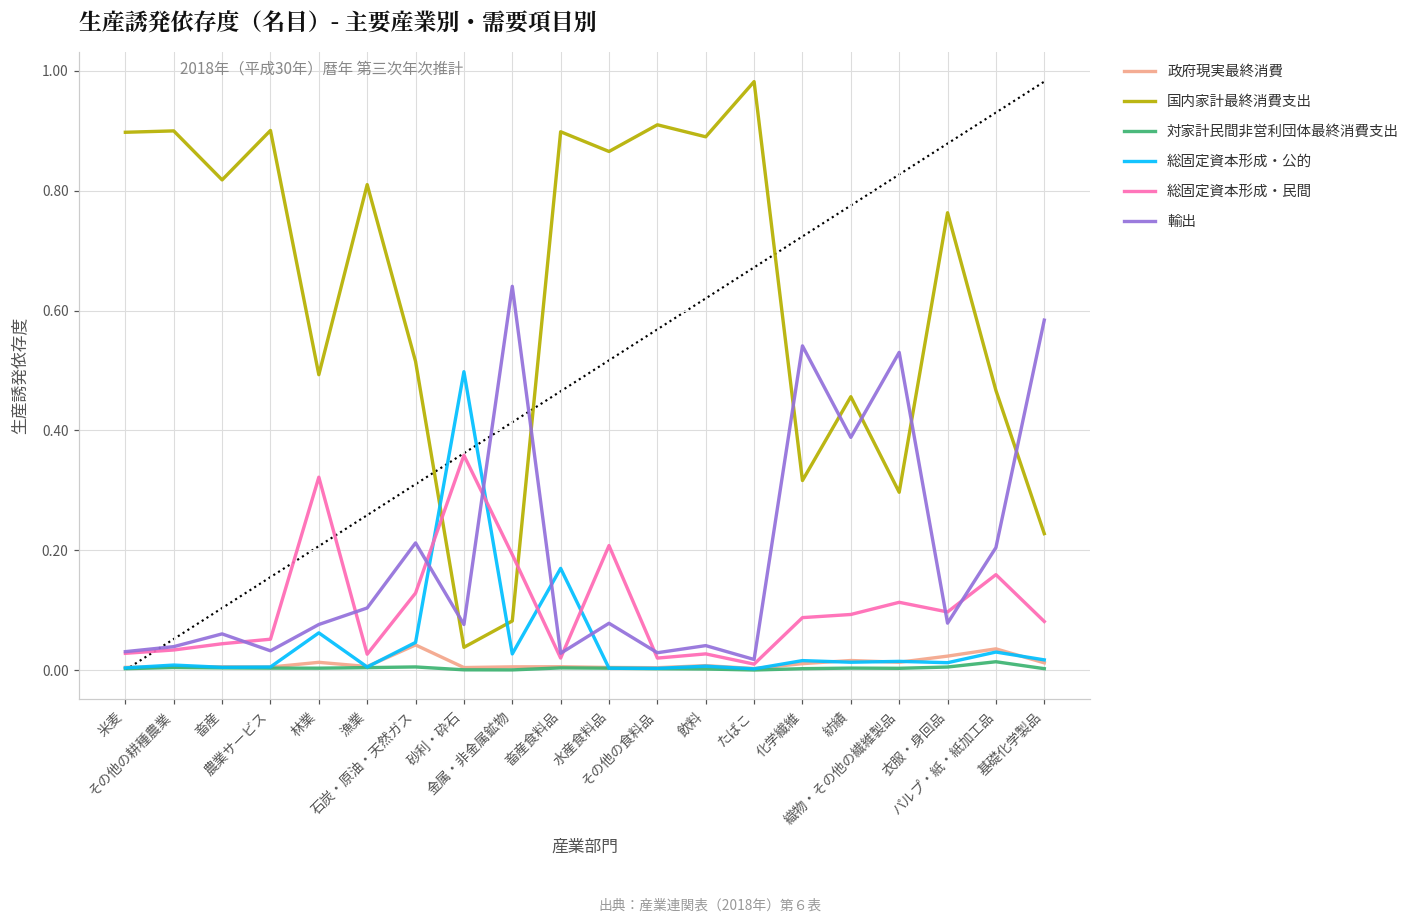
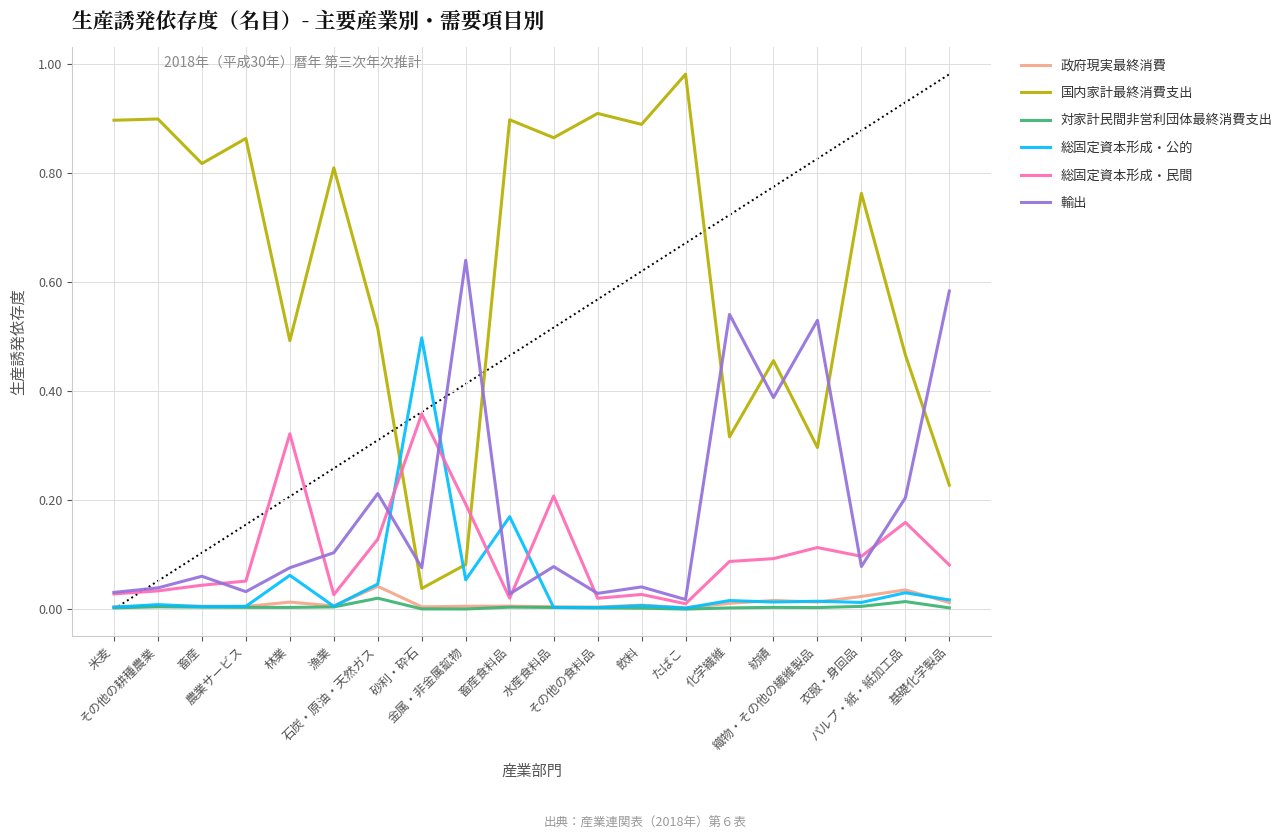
  {
    "政府現実最終消費": {
      "林業": 0.01,
      "金属・非金属鉱物": 0.01,
      "化学繊維": 0.01,
      "衣服・身回品": 0.02,
      "パルプ・紙・紙加工品": 0.04,
      "基礎化学製品": 0.01
    },
    "国内家計最終消費支出": {
      "米麦": 0.90,
      "その他の耕種農業": 0.90,
      "畜産": 0.82,
-     "農業サービス": 0.90,
+     "農業サービス": 0.86,
      "林業": 0.49,
      "漁業": 0.81,
      "石炭・原油・天然ガス": 0.52,
      "砂利・砕石": 0.04,
      "金属・非金属鉱物": 0.08,
      "畜産食料品": 0.90,
      "水産食料品": 0.87,
      "その他の食料品": 0.91,
      "飲料": 0.89,
      "たばこ": 0.98,
      "化学繊維": 0.32,
      "紡績": 0.46,
      "織物・その他の繊維製品": 0.30,
      "衣服・身回品": 0.76,
      "パルプ・紙・紙加工品": 0.47,
      "基礎化学製品": 0.23
    },
    "対家計民間非営利団体最終消費支出": {
      "林業": 0.00,
-     "石炭・原油・天然ガス": 0.01,
+     "石炭・原油・天然ガス": 0.02,
      "金属・非金属鉱物": 0.00,
      "飲料": 0.00,
      "化学繊維": 0.00,
      "紡績": 0.00,
      "織物・その他の繊維製品": 0.00,
      "衣服・身回品": 0.01,
      "パルプ・紙・紙加工品": 0.01,
      "基礎化学製品": 0.00
    },
    "総固定資本形成・公的": {
      "林業": 0.06,
      "砂利・砕石": 0.50,
-     "金属・非金属鉱物": 0.03,
+     "金属・非金属鉱物": 0.05,
      "畜産食料品": 0.17,
      "化学繊維": 0.02,
      "衣服・身回品": 0.01,
      "パルプ・紙・紙加工品": 0.03,
      "基礎化学製品": 0.02
    },
    "総固定資本形成・民間": {
      "その他の耕種農業": 0.03,
      "畜産": 0.04,
      "農業サービス": 0.05,
      "林業": 0.32,
      "漁業": 0.03,
      "石炭・原油・天然ガス": 0.13,
      "砂利・砕石": 0.36,
      "金属・非金属鉱物": 0.19,
      "畜産食料品": 0.02,
      "水産食料品": 0.21,
      "その他の食料品": 0.02,
      "飲料": 0.03,
      "たばこ": 0.01,
      "化学繊維": 0.09,
      "紡績": 0.09,
      "織物・その他の繊維製品": 0.11,
      "衣服・身回品": 0.10,
      "パルプ・紙・紙加工品": 0.16,
      "基礎化学製品": 0.08
    },
    "輸出": {
      "その他の耕種農業": 0.04,
      "畜産": 0.06,
      "農業サービス": 0.03,
      "林業": 0.08,
      "漁業": 0.10,
      "石炭・原油・天然ガス": 0.21,
      "砂利・砕石": 0.08,
      "金属・非金属鉱物": 0.64,
      "畜産食料品": 0.03,
      "水産食料品": 0.08,
      "その他の食料品": 0.03,
      "飲料": 0.04,
      "たばこ": 0.02,
      "化学繊維": 0.54,
      "紡績": 0.39,
      "織物・その他の繊維製品": 0.53,
      "衣服・身回品": 0.08,
      "パルプ・紙・紙加工品": 0.20,
      "基礎化学製品": 0.58
    }
  }
